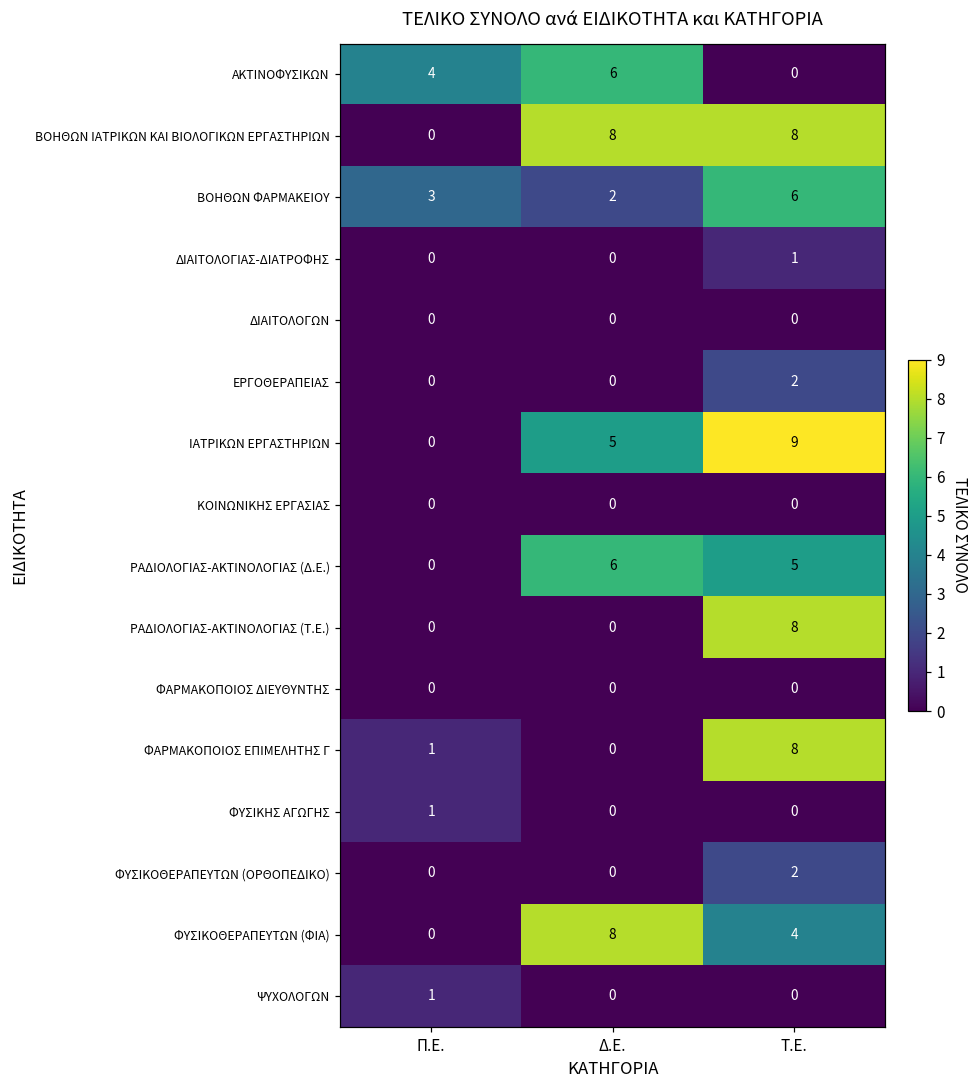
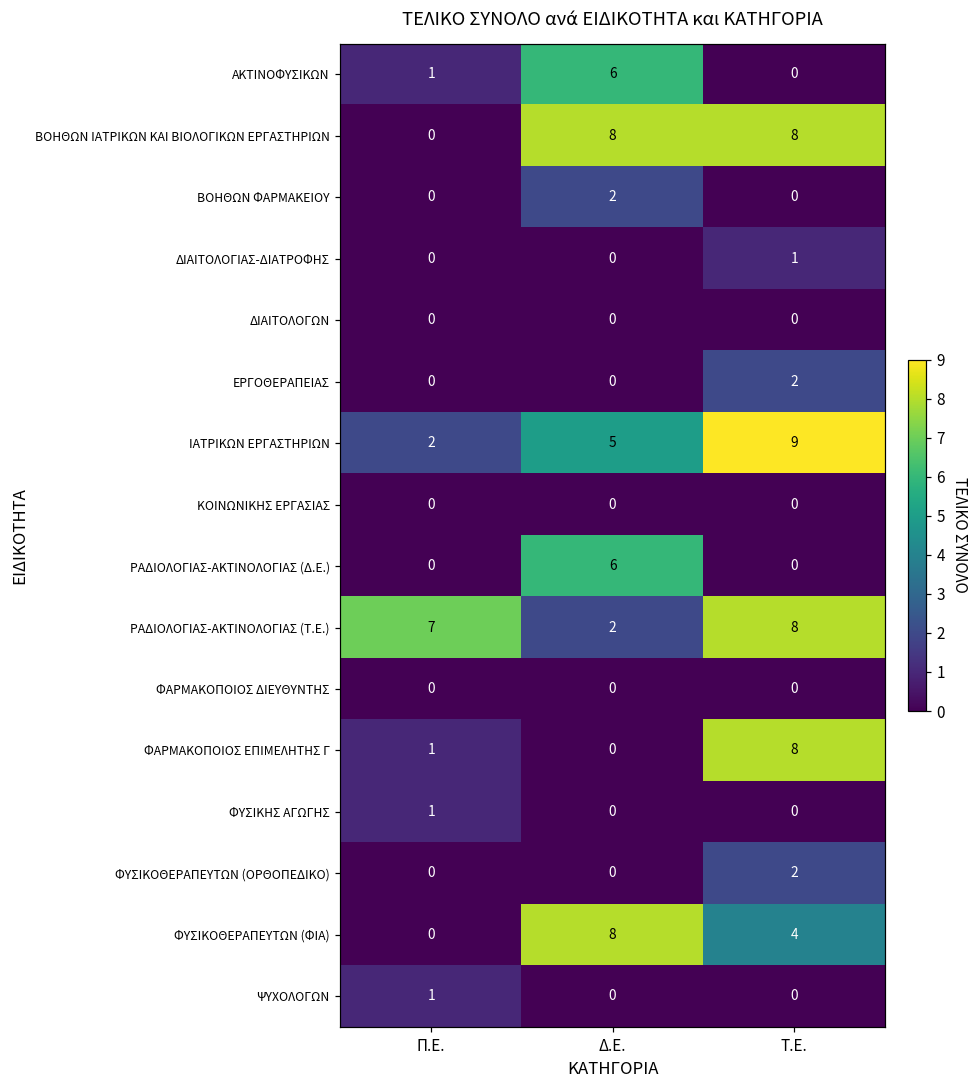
  {
    "ΑΚΤΙΝΟΦΥΣΙΚΩΝ": {
-     "Π.Ε.": 4,
+     "Π.Ε.": 1,
      "Δ.Ε.": 6,
      "Τ.Ε.": 0
    },
    "ΒΟΗΘΩΝ ΙΑΤΡΙΚΩΝ ΚΑΙ ΒΙΟΛΟΓΙΚΩΝ ΕΡΓΑΣΤΗΡΙΩΝ": {
      "Π.Ε.": 0,
      "Δ.Ε.": 8,
      "Τ.Ε.": 8
    },
    "ΒΟΗΘΩΝ ΦΑΡΜΑΚΕΙΟΥ": {
-     "Π.Ε.": 3,
+     "Π.Ε.": 0,
      "Δ.Ε.": 2,
-     "Τ.Ε.": 6
+     "Τ.Ε.": 0
    },
    "ΔΙΑΙΤΟΛΟΓΙΑΣ-ΔΙΑΤΡΟΦΗΣ": {
      "Π.Ε.": 0,
      "Δ.Ε.": 0,
      "Τ.Ε.": 1
    },
    "ΔΙΑΙΤΟΛΟΓΩΝ": {
      "Π.Ε.": 0,
      "Δ.Ε.": 0,
      "Τ.Ε.": 0
    },
    "ΕΡΓΟΘΕΡΑΠΕΙΑΣ": {
      "Π.Ε.": 0,
      "Δ.Ε.": 0,
      "Τ.Ε.": 2
    },
    "ΙΑΤΡΙΚΩΝ ΕΡΓΑΣΤΗΡΙΩΝ": {
-     "Π.Ε.": 0,
+     "Π.Ε.": 2,
      "Δ.Ε.": 5,
      "Τ.Ε.": 9
    },
    "ΚΟΙΝΩΝΙΚΗΣ ΕΡΓΑΣΙΑΣ": {
      "Π.Ε.": 0,
      "Δ.Ε.": 0,
      "Τ.Ε.": 0
    },
    "ΡΑΔΙΟΛΟΓΙΑΣ-ΑΚΤΙΝΟΛΟΓΙΑΣ (Δ.Ε.)": {
      "Π.Ε.": 0,
      "Δ.Ε.": 6,
-     "Τ.Ε.": 5
+     "Τ.Ε.": 0
    },
    "ΡΑΔΙΟΛΟΓΙΑΣ-ΑΚΤΙΝΟΛΟΓΙΑΣ (Τ.Ε.)": {
-     "Π.Ε.": 0,
-     "Δ.Ε.": 0,
+     "Π.Ε.": 7,
+     "Δ.Ε.": 2,
      "Τ.Ε.": 8
    },
    "ΦΑΡΜΑΚΟΠΟΙΟΣ ΔΙΕΥΘΥΝΤΗΣ": {
      "Π.Ε.": 0,
      "Δ.Ε.": 0,
      "Τ.Ε.": 0
    },
    "ΦΑΡΜΑΚΟΠΟΙΟΣ ΕΠΙΜΕΛΗΤΗΣ Γ": {
      "Π.Ε.": 1,
      "Δ.Ε.": 0,
      "Τ.Ε.": 8
    },
    "ΦΥΣΙΚΗΣ ΑΓΩΓΗΣ": {
      "Π.Ε.": 1,
      "Δ.Ε.": 0,
      "Τ.Ε.": 0
    },
    "ΦΥΣΙΚΟΘΕΡΑΠΕΥΤΩΝ (ΟΡΘΟΠΕΔΙΚΟ)": {
      "Π.Ε.": 0,
      "Δ.Ε.": 0,
      "Τ.Ε.": 2
    },
    "ΦΥΣΙΚΟΘΕΡΑΠΕΥΤΩΝ (ΦΙΑ)": {
      "Π.Ε.": 0,
      "Δ.Ε.": 8,
      "Τ.Ε.": 4
    },
    "ΨΥΧΟΛΟΓΩΝ": {
      "Π.Ε.": 1,
      "Δ.Ε.": 0,
      "Τ.Ε.": 0
    }
  }
